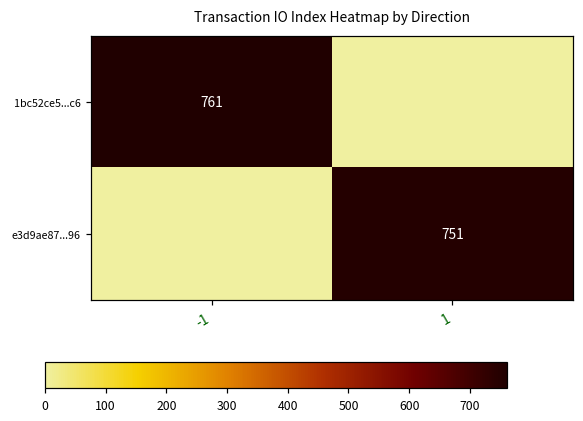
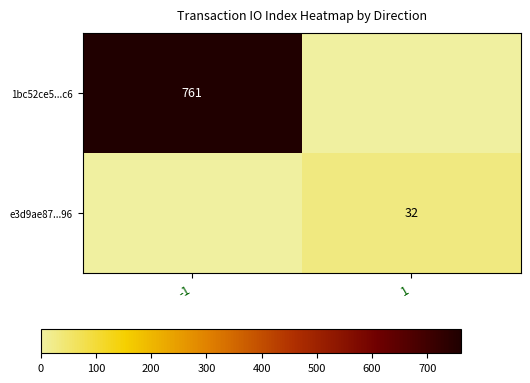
  {
    "1bc52ce5...c6": {
      "-1": 761
    },
    "e3d9ae87...96": {
-     "1": 751
+     "1": 32
    }
  }
